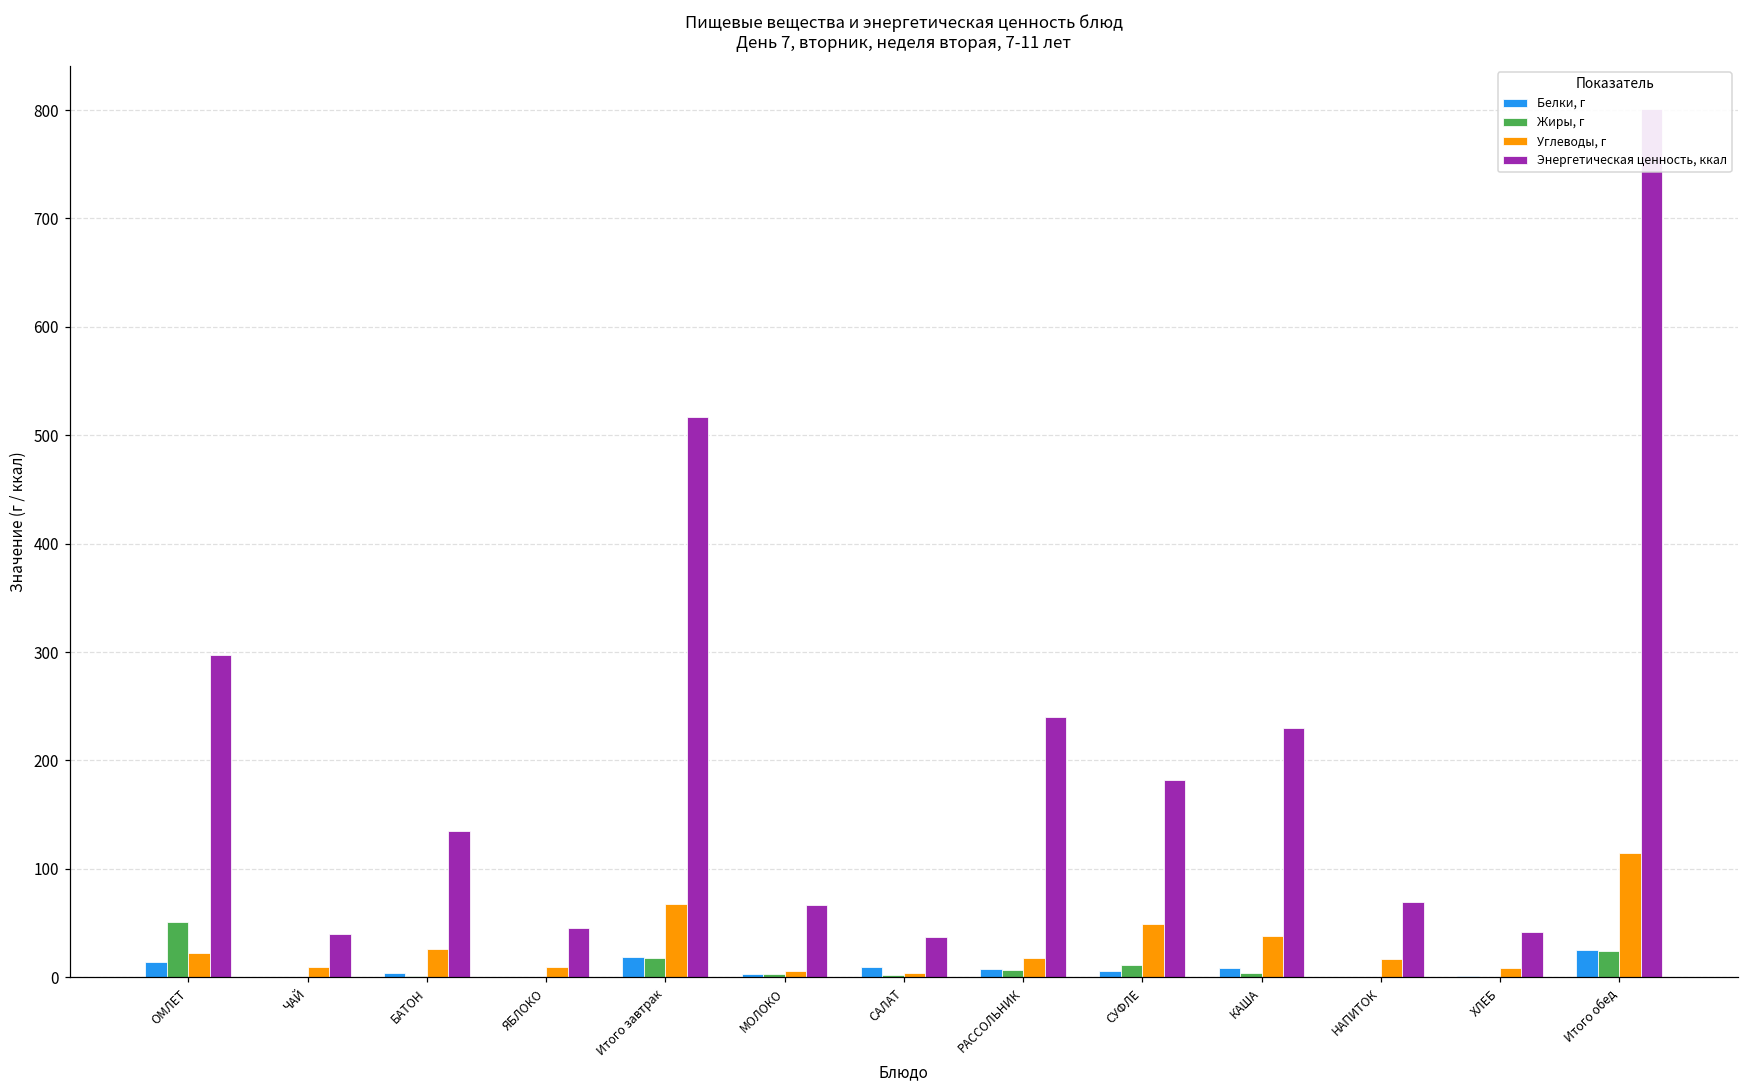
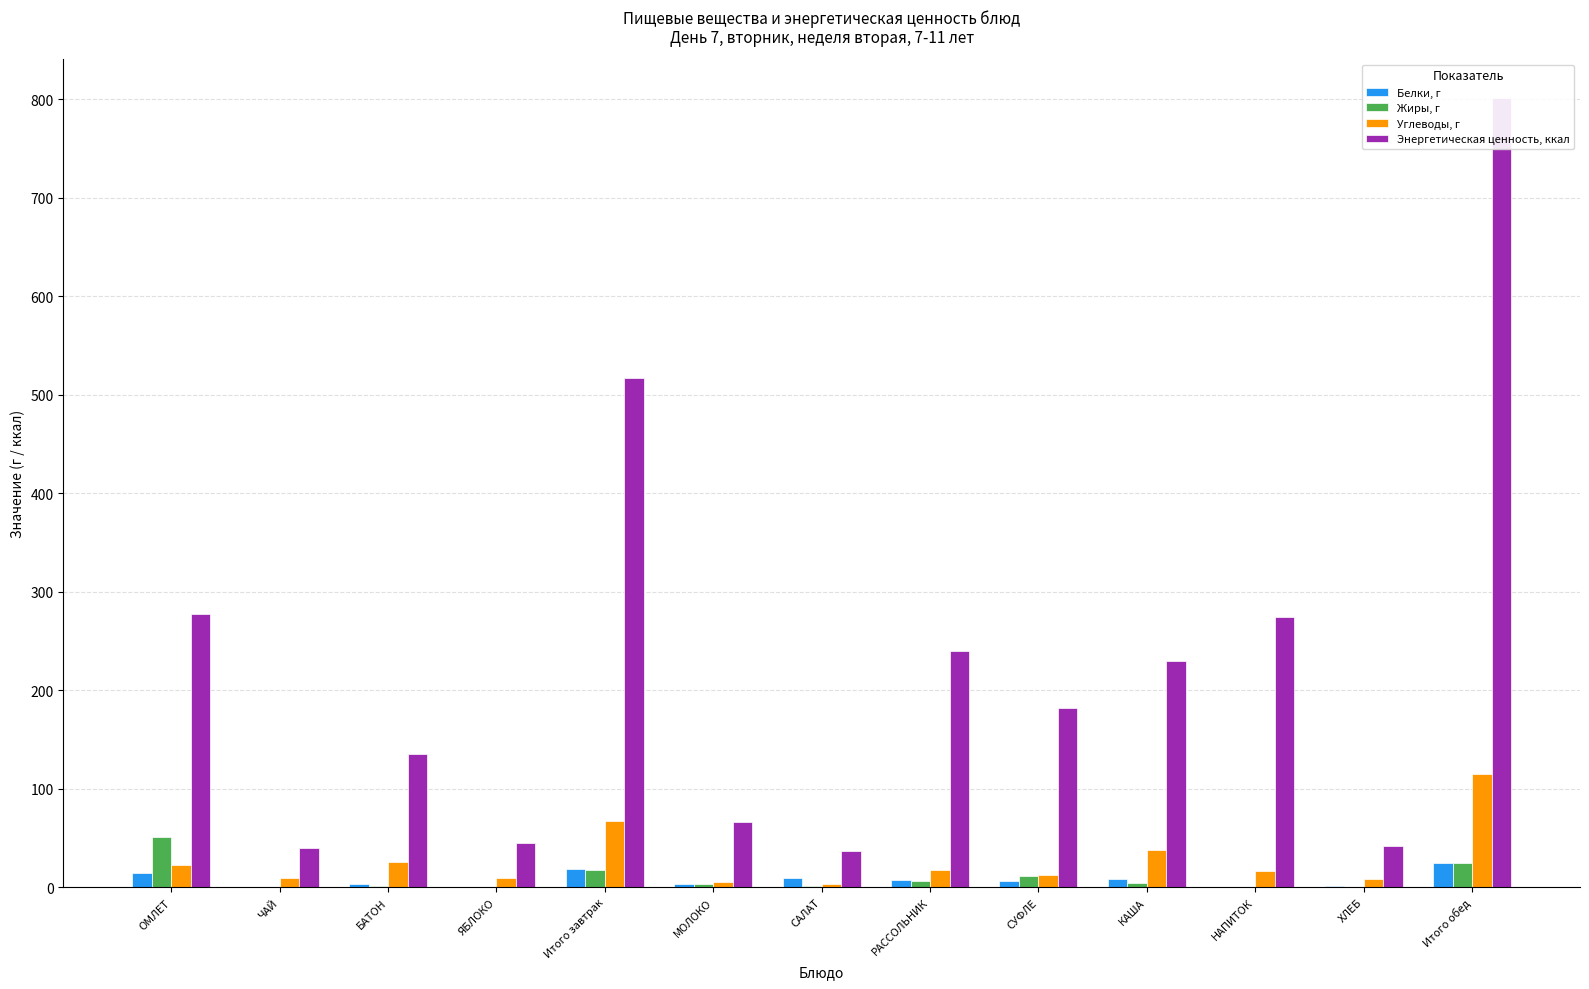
  {
    "Белки, г": {
      "ОМЛЕТ": 10,
      "ЧАЙ": 0,
      "БАТОН": 0,
      "Итого завтрак": 20,
      "МОЛОКО": 0,
      "САЛАТ": 10,
      "РАССОЛЬНИК": 10,
      "СУФЛЕ": 10,
      "КАША": 10,
      "Итого обед": 20
    },
    "Жиры, г": {
      "ОМЛЕТ": 50,
      "ЧАЙ": 0,
      "Итого завтрак": 20,
      "МОЛОКО": 0,
      "РАССОЛЬНИК": 10,
      "СУФЛЕ": 10,
      "КАША": 0,
      "Итого обед": 20
    },
    "Углеводы, г": {
      "ОМЛЕТ": 20,
      "ЧАЙ": 10,
      "БАТОН": 30,
      "ЯБЛОКО": 10,
      "Итого завтрак": 70,
      "МОЛОКО": 10,
      "САЛАТ": 0,
      "РАССОЛЬНИК": 20,
-     "СУФЛЕ": 50,
+     "СУФЛЕ": 10,
      "КАША": 40,
      "НАПИТОК": 20,
      "ХЛЕБ": 10,
      "Итого обед": 120
    },
    "Энергетическая ценность, ккал": {
-     "ОМЛЕТ": 300,
+     "ОМЛЕТ": 280,
      "ЧАЙ": 40,
      "БАТОН": 130,
      "ЯБЛОКО": 50,
      "Итого завтрак": 520,
      "МОЛОКО": 70,
      "САЛАТ": 40,
      "РАССОЛЬНИК": 240,
      "СУФЛЕ": 180,
      "КАША": 230,
-     "НАПИТОК": 70,
+     "НАПИТОК": 270,
      "ХЛЕБ": 40
    }
  }
